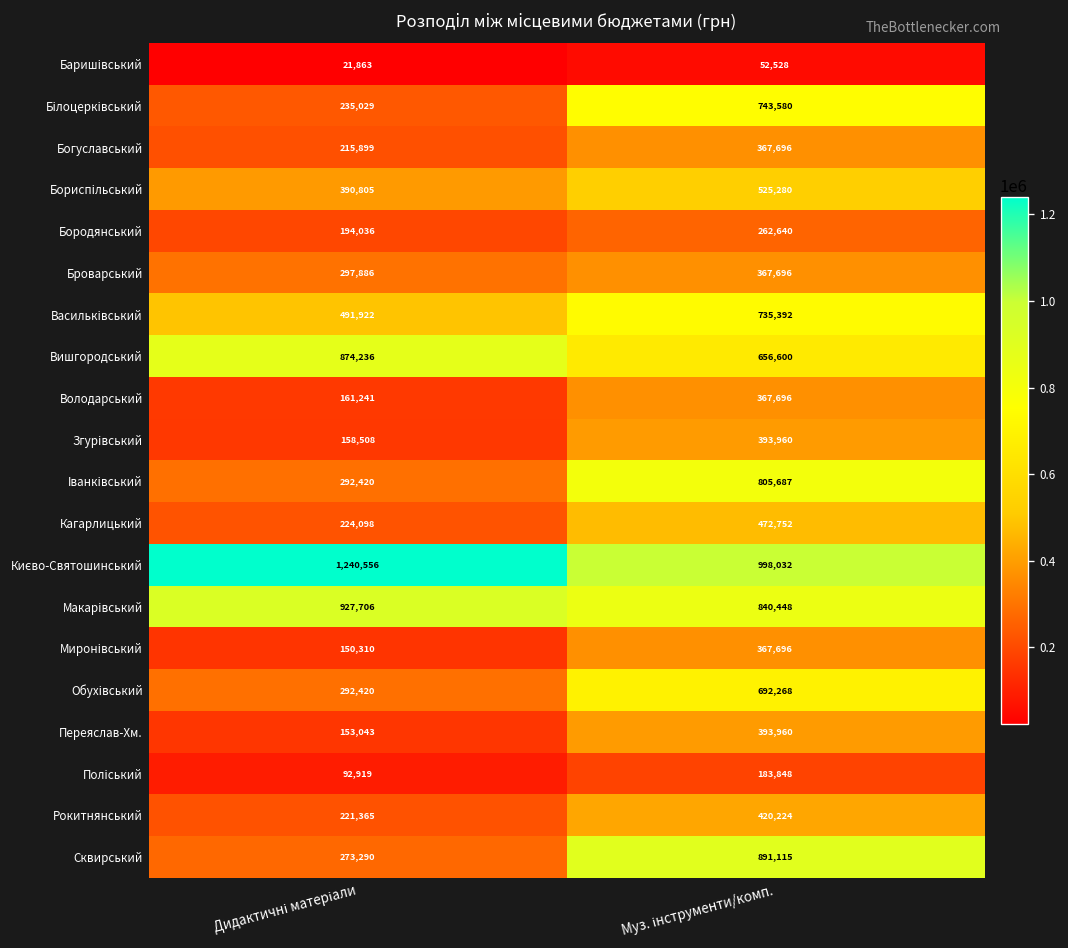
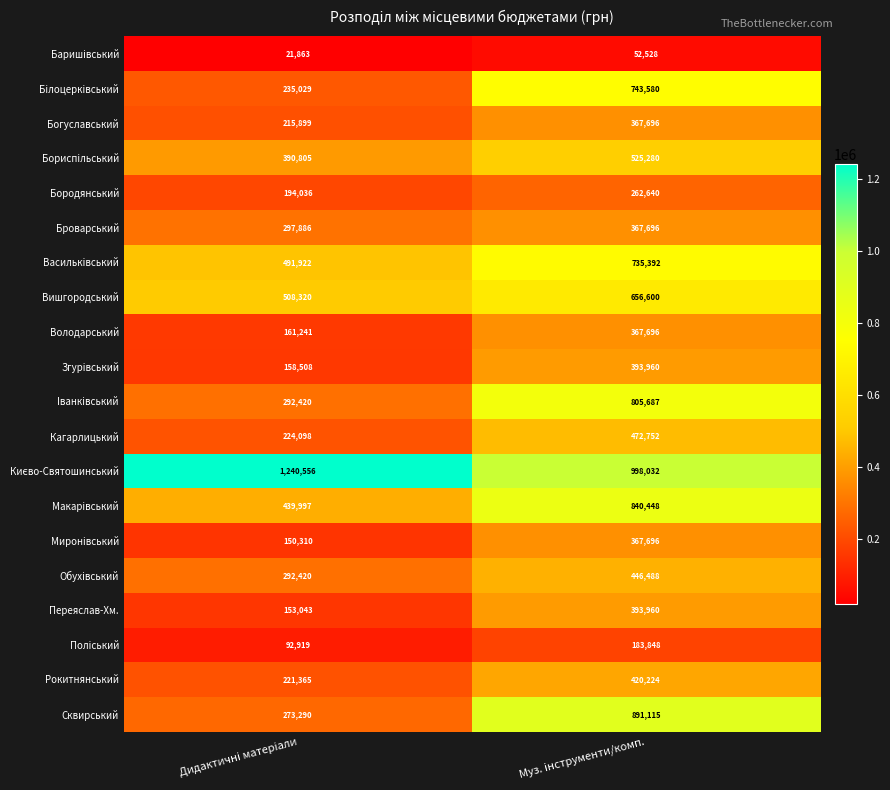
  {
    "Баришівський": {
      "Дидактичні матеріали": "21,863",
      "Муз. інструменти/комп.": "52,528"
    },
    "Білоцерківський": {
      "Дидактичні матеріали": "235,029",
      "Муз. інструменти/комп.": "743,580"
    },
    "Богуславський": {
      "Дидактичні матеріали": "215,899",
      "Муз. інструменти/комп.": "367,696"
    },
    "Бориспільський": {
      "Дидактичні матеріали": "390,805",
      "Муз. інструменти/комп.": "525,280"
    },
    "Бородянський": {
      "Дидактичні матеріали": "194,036",
      "Муз. інструменти/комп.": "262,640"
    },
    "Броварський": {
      "Дидактичні матеріали": "297,886",
      "Муз. інструменти/комп.": "367,696"
    },
    "Васильківський": {
      "Дидактичні матеріали": "491,922",
      "Муз. інструменти/комп.": "735,392"
    },
    "Вишгородський": {
-     "Дидактичні матеріали": "874,236",
+     "Дидактичні матеріали": "508,320",
      "Муз. інструменти/комп.": "656,600"
    },
    "Володарський": {
      "Дидактичні матеріали": "161,241",
      "Муз. інструменти/комп.": "367,696"
    },
    "Згурівський": {
      "Дидактичні матеріали": "158,508",
      "Муз. інструменти/комп.": "393,960"
    },
    "Іванківський": {
      "Дидактичні матеріали": "292,420",
      "Муз. інструменти/комп.": "805,687"
    },
    "Кагарлицький": {
      "Дидактичні матеріали": "224,098",
      "Муз. інструменти/комп.": "472,752"
    },
    "Києво-Святошинський": {
      "Дидактичні матеріали": "1,240,556",
      "Муз. інструменти/комп.": "998,032"
    },
    "Макарівський": {
-     "Дидактичні матеріали": "927,706",
+     "Дидактичні матеріали": "439,997",
      "Муз. інструменти/комп.": "840,448"
    },
    "Миронівський": {
      "Дидактичні матеріали": "150,310",
      "Муз. інструменти/комп.": "367,696"
    },
    "Обухівський": {
      "Дидактичні матеріали": "292,420",
-     "Муз. інструменти/комп.": "692,268"
+     "Муз. інструменти/комп.": "446,488"
    },
    "Переяслав-Хм.": {
      "Дидактичні матеріали": "153,043",
      "Муз. інструменти/комп.": "393,960"
    },
    "Поліський": {
      "Дидактичні матеріали": "92,919",
      "Муз. інструменти/комп.": "183,848"
    },
    "Рокитнянський": {
      "Дидактичні матеріали": "221,365",
      "Муз. інструменти/комп.": "420,224"
    },
    "Сквирський": {
      "Дидактичні матеріали": "273,290",
      "Муз. інструменти/комп.": "891,115"
    }
  }
